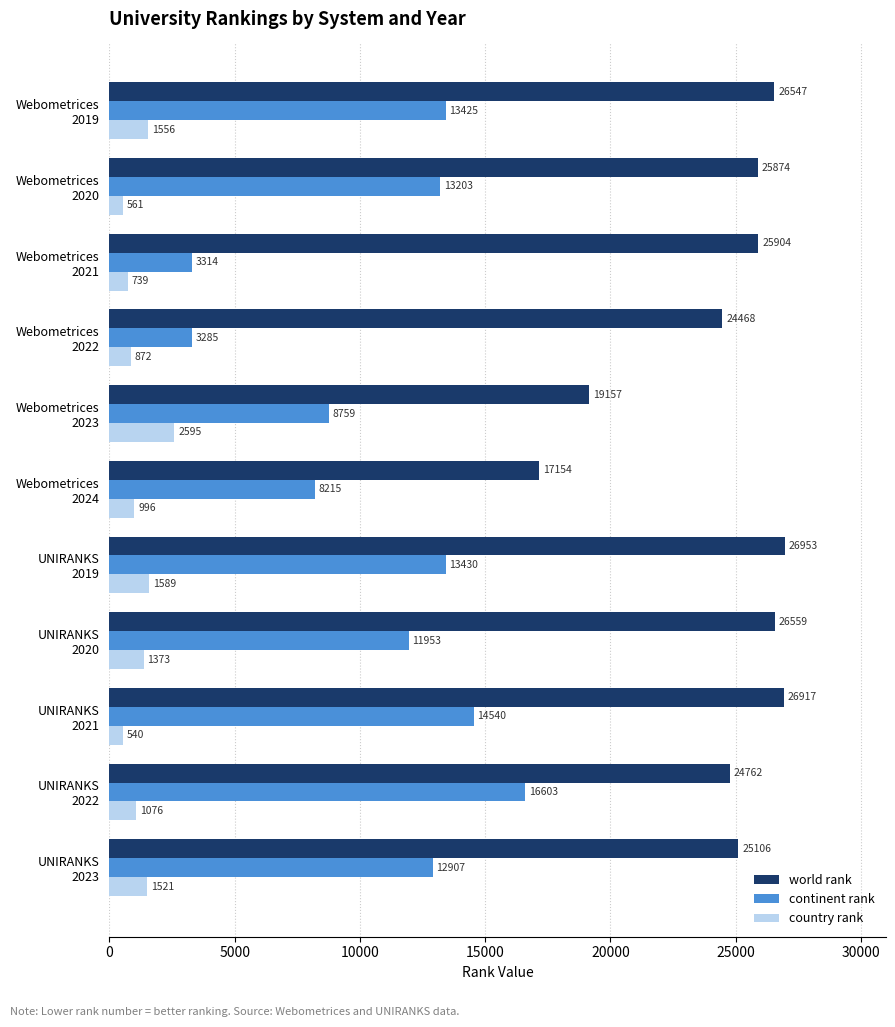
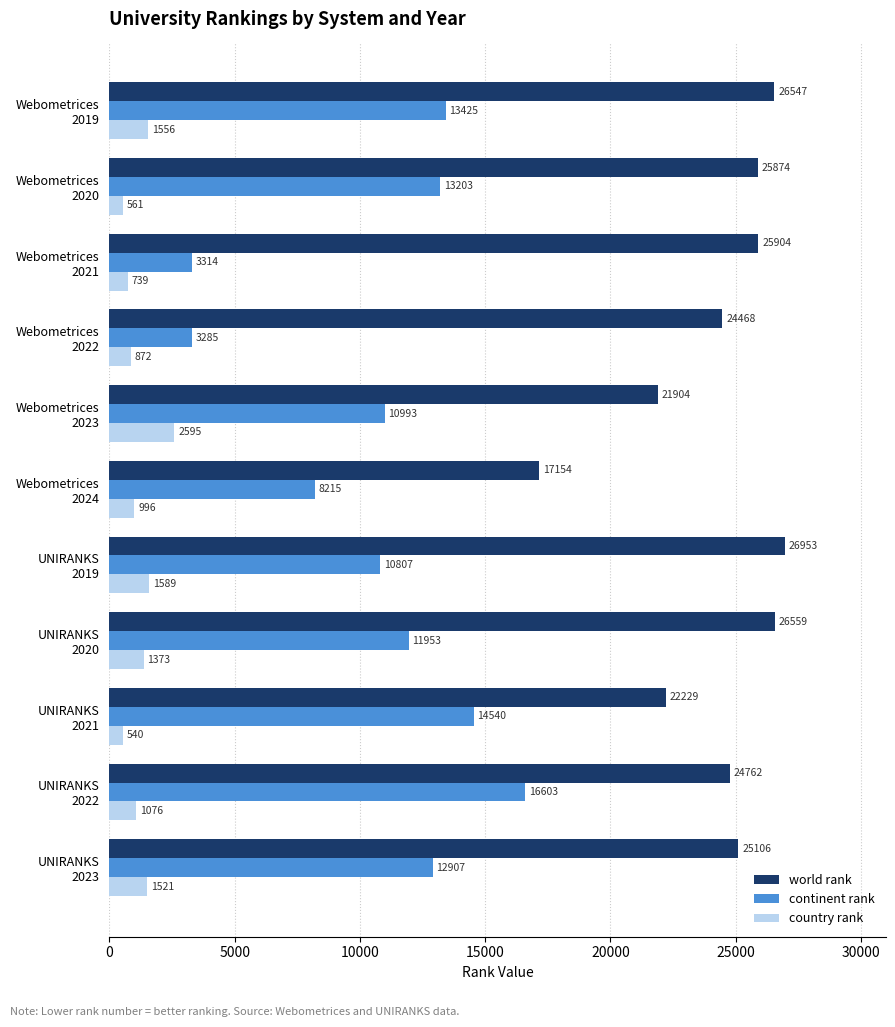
  {
    "world rank": {
      "Webometrices 2019": 26547,
      "Webometrices 2020": 25874,
      "Webometrices 2021": 25904,
      "Webometrices 2022": 24468,
-     "Webometrices 2023": 19157,
+     "Webometrices 2023": 21904,
      "Webometrices 2024": 17154,
      "UNIRANKS 2019": 26953,
      "UNIRANKS 2020": 26559,
-     "UNIRANKS 2021": 26917,
+     "UNIRANKS 2021": 22229,
      "UNIRANKS 2022": 24762,
      "UNIRANKS 2023": 25106
    },
    "continent rank": {
      "Webometrices 2019": 13425,
      "Webometrices 2020": 13203,
      "Webometrices 2021": 3314,
      "Webometrices 2022": 3285,
-     "Webometrices 2023": 8759,
+     "Webometrices 2023": 10993,
      "Webometrices 2024": 8215,
-     "UNIRANKS 2019": 13430,
+     "UNIRANKS 2019": 10807,
      "UNIRANKS 2020": 11953,
      "UNIRANKS 2021": 14540,
      "UNIRANKS 2022": 16603,
      "UNIRANKS 2023": 12907
    },
    "country rank": {
      "Webometrices 2019": 1556,
      "Webometrices 2020": 561,
      "Webometrices 2021": 739,
      "Webometrices 2022": 872,
      "Webometrices 2023": 2595,
      "Webometrices 2024": 996,
      "UNIRANKS 2019": 1589,
      "UNIRANKS 2020": 1373,
      "UNIRANKS 2021": 540,
      "UNIRANKS 2022": 1076,
      "UNIRANKS 2023": 1521
    }
  }
